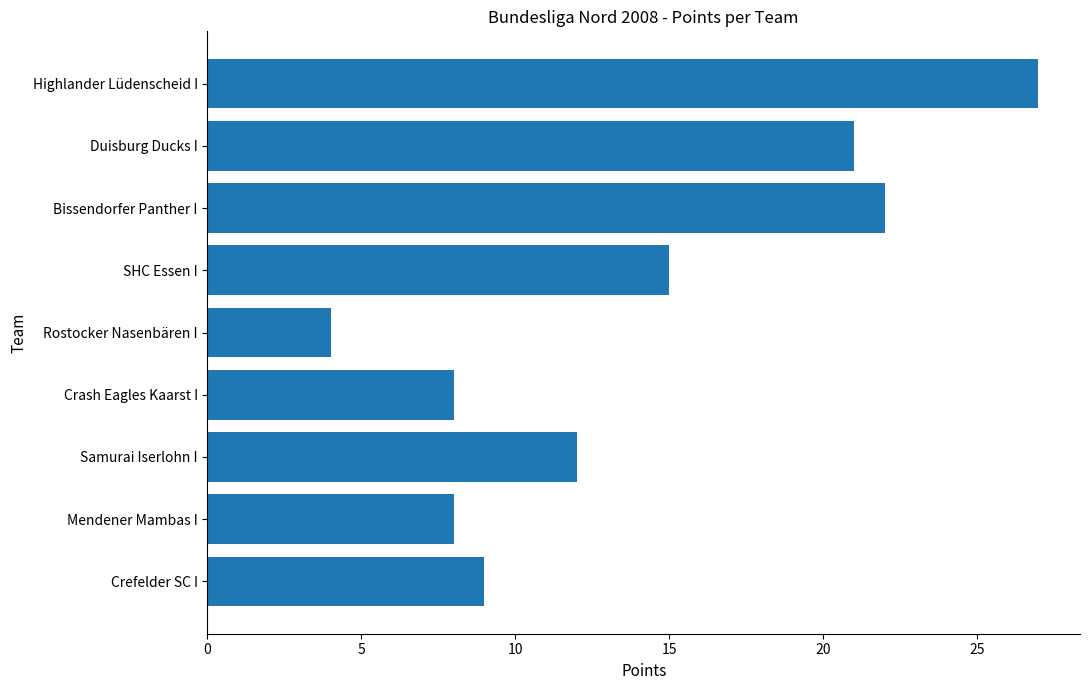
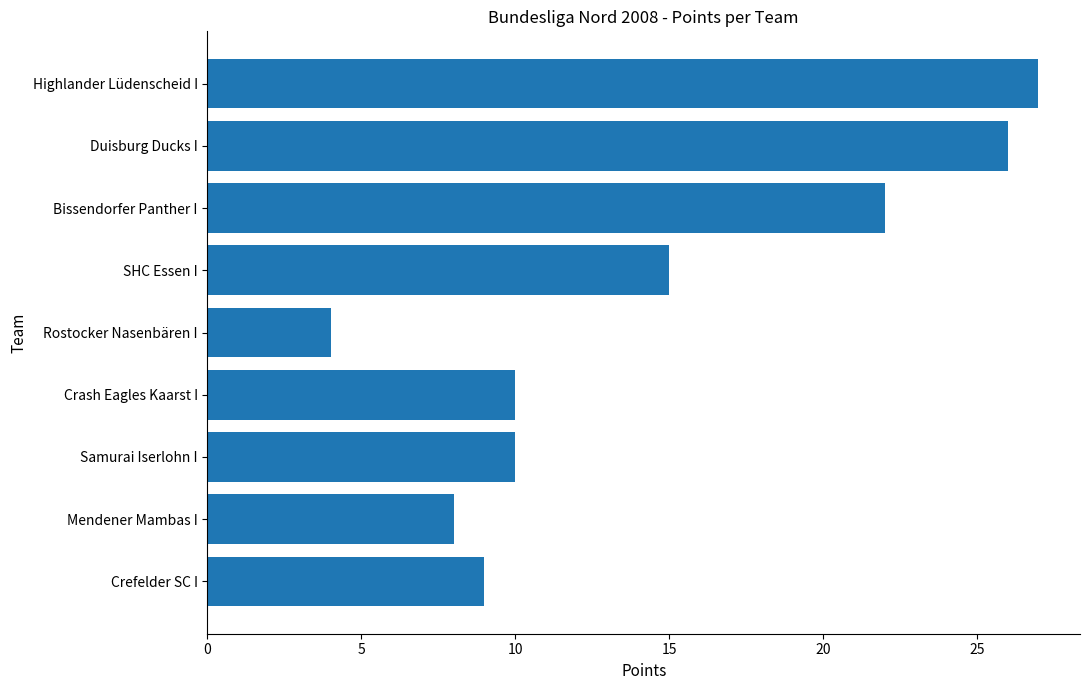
  {
    "Highlander Lüdenscheid I": 27,
-   "Duisburg Ducks I": 21,
+   "Duisburg Ducks I": 26,
    "Bissendorfer Panther I": 22,
    "SHC Essen I": 15,
    "Rostocker Nasenbären I": 4,
-   "Crash Eagles Kaarst I": 8,
-   "Samurai Iserlohn I": 12,
+   "Crash Eagles Kaarst I": 10,
+   "Samurai Iserlohn I": 10,
    "Mendener Mambas I": 8,
    "Crefelder SC I": 9
  }
